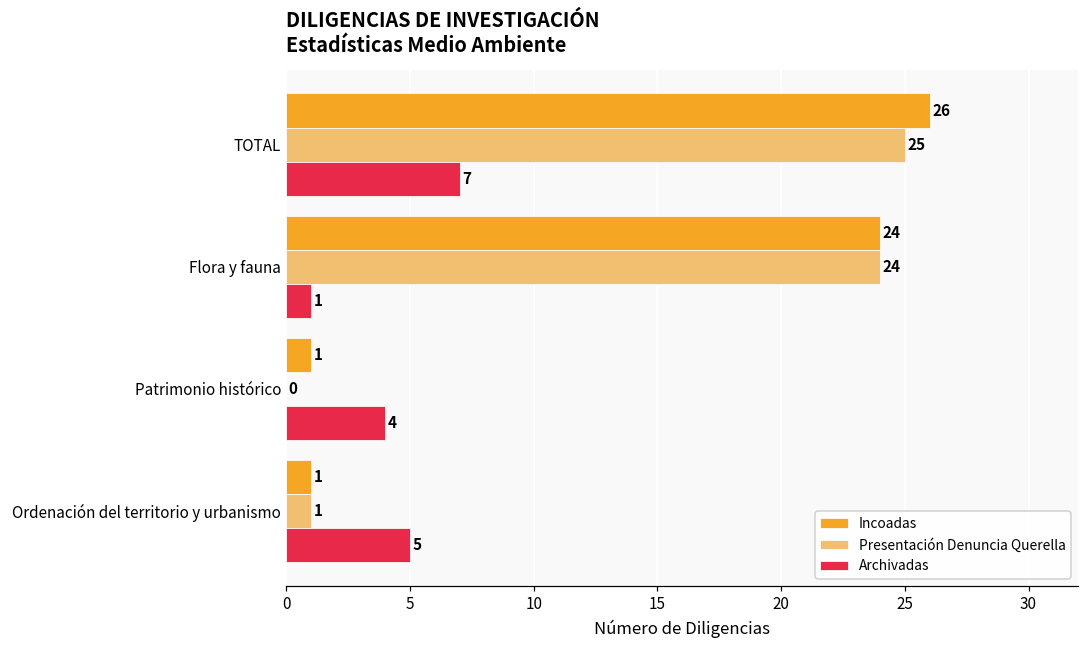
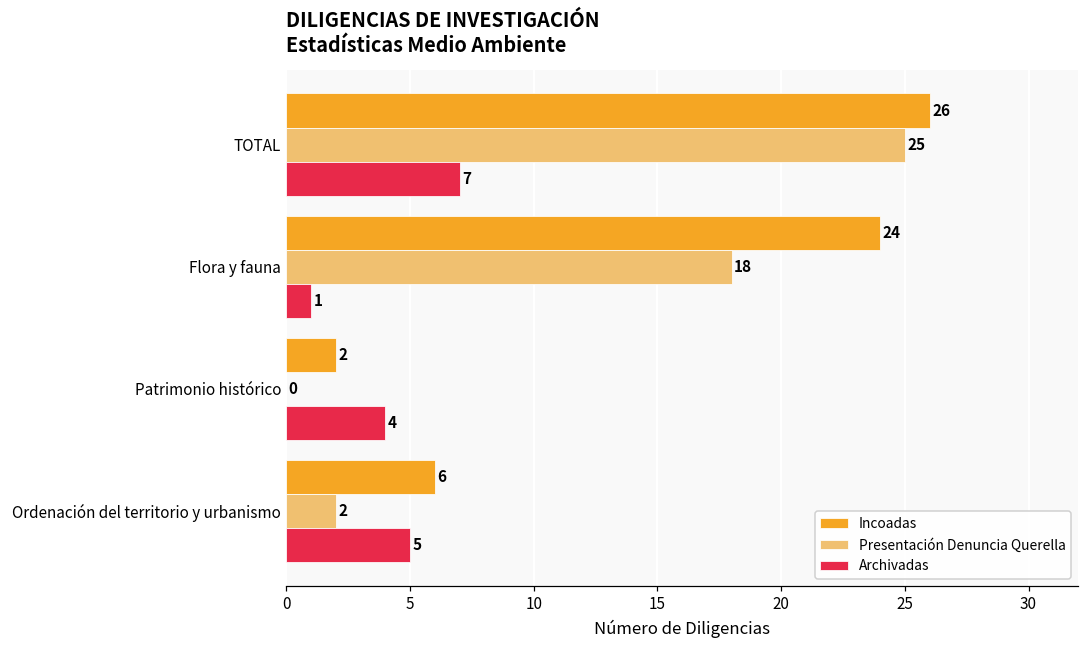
  {
    "Incoadas": {
      "TOTAL": 26,
      "Flora y fauna": 24,
-     "Patrimonio histórico": 1,
-     "Ordenación del territorio y urbanismo": 1
+     "Patrimonio histórico": 2,
+     "Ordenación del territorio y urbanismo": 6
    },
    "Presentación Denuncia Querella": {
      "TOTAL": 25,
-     "Flora y fauna": 24,
+     "Flora y fauna": 18,
      "Patrimonio histórico": 0,
-     "Ordenación del territorio y urbanismo": 1
+     "Ordenación del territorio y urbanismo": 2
    },
    "Archivadas": {
      "TOTAL": 7,
      "Flora y fauna": 1,
      "Patrimonio histórico": 4,
      "Ordenación del territorio y urbanismo": 5
    }
  }
